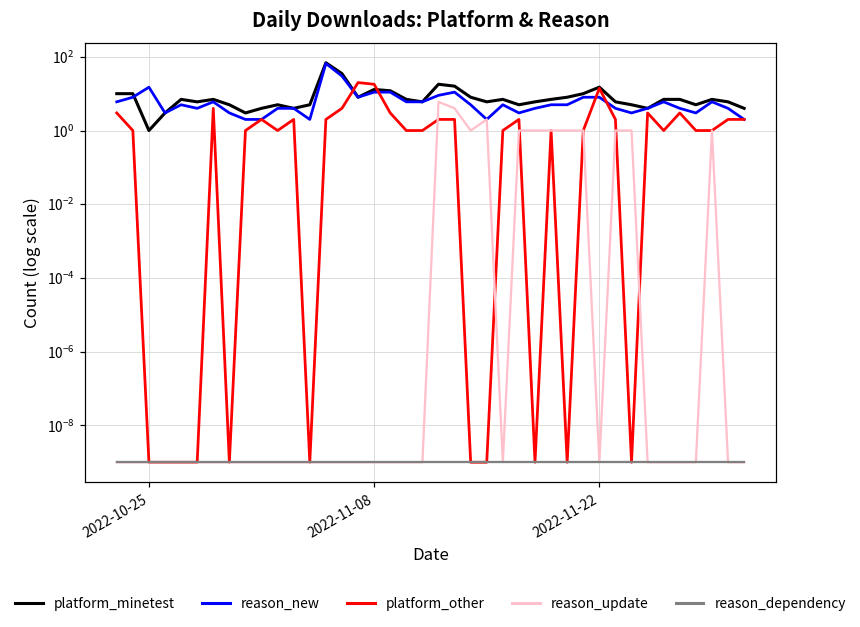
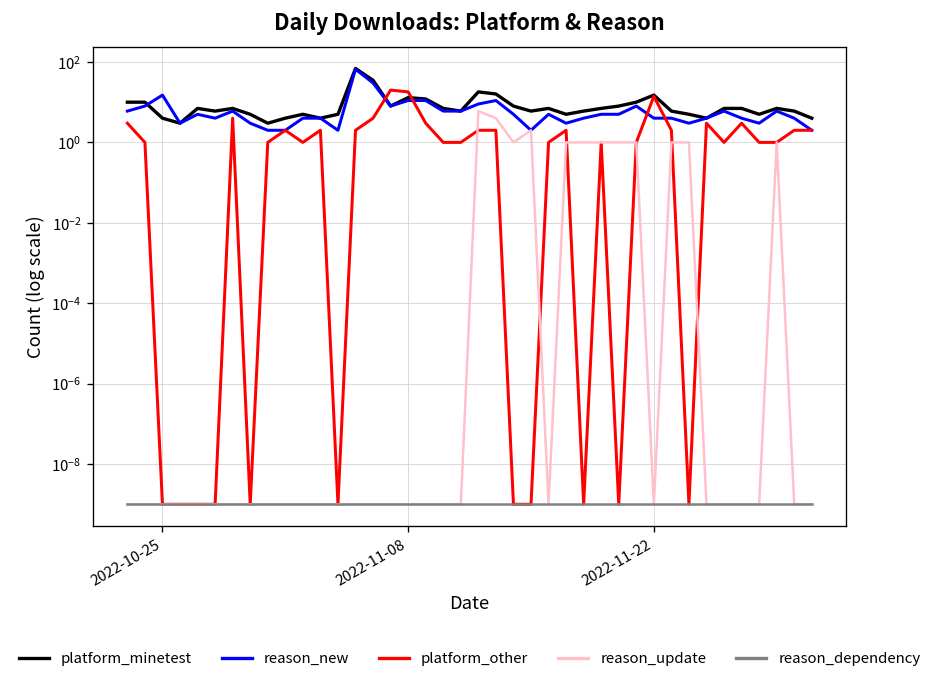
  {
    "platform_minetest": {
-     "2022-10-25": 1
+     "2022-10-25": 4
    },
    "reason_new": {
      "2022-10-25": 20,
-     "2022-11-22": 8
+     "2022-11-22": 4
    },
    "platform_other": {
      "2022-11-08": 20
    }
  }
